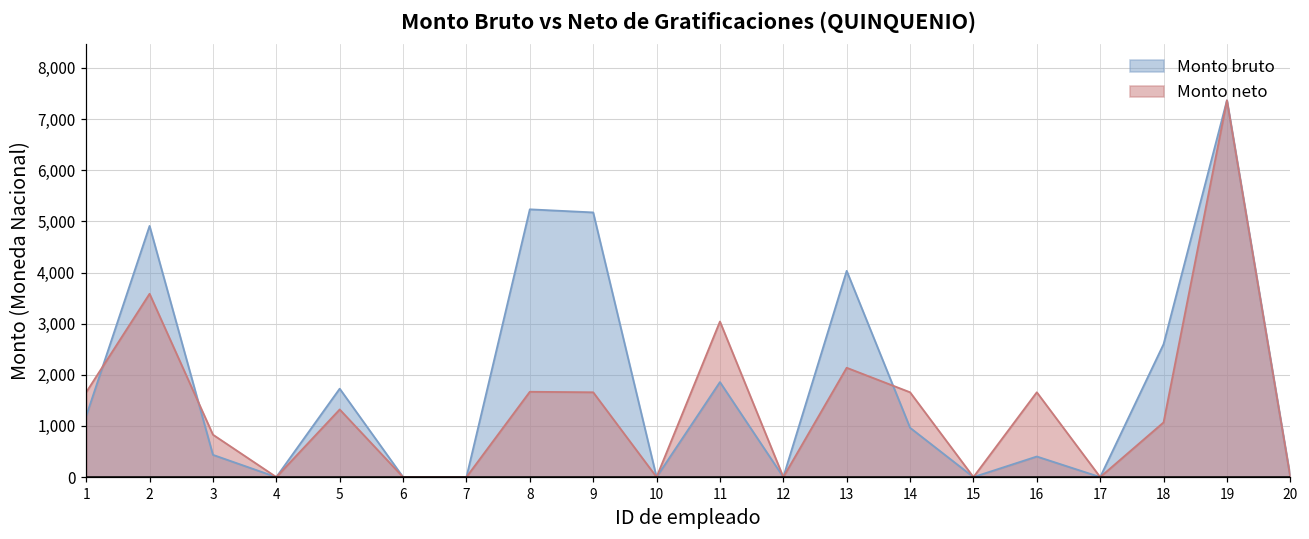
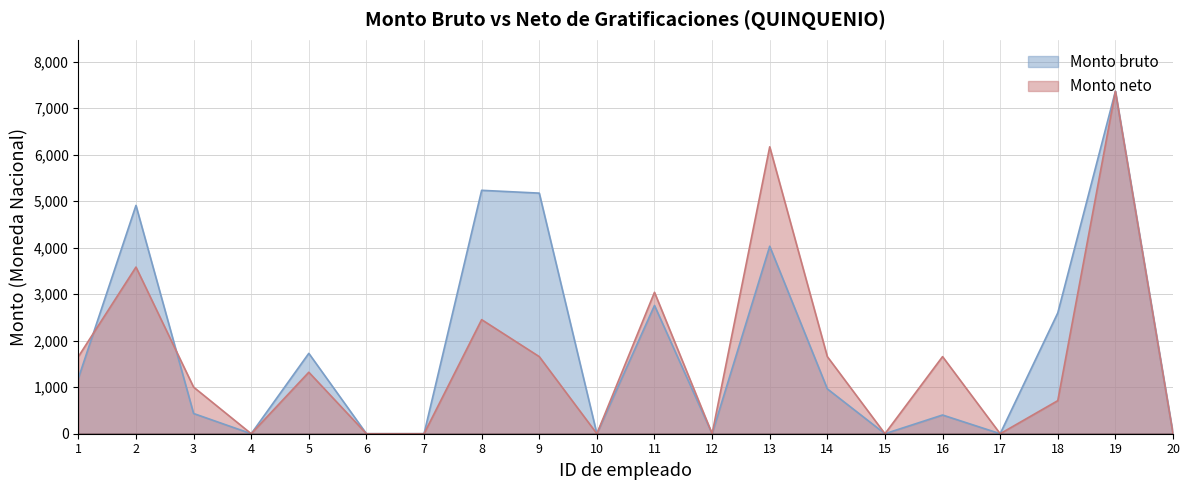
  {
    "Monto bruto": {
      "1": "1,200",
      "2": "4,900",
      "3": "400",
      "5": "1,700",
      "8": "5,200",
      "9": "5,200",
-     "11": "1,900",
+     "11": "2,800",
      "13": "4,000",
      "14": "1,000",
      "16": "400",
      "18": "2,600"
    },
    "Monto neto": {
      "1": "1,700",
      "2": "3,600",
-     "3": "800",
+     "3": "1,000",
      "5": "1,300",
-     "8": "1,700",
+     "8": "2,500",
      "9": "1,700",
      "11": "3,000",
-     "13": "2,100",
+     "13": "6,200",
      "14": "1,700",
      "16": "1,700",
-     "18": "1,100"
+     "18": "700"
    }
  }
